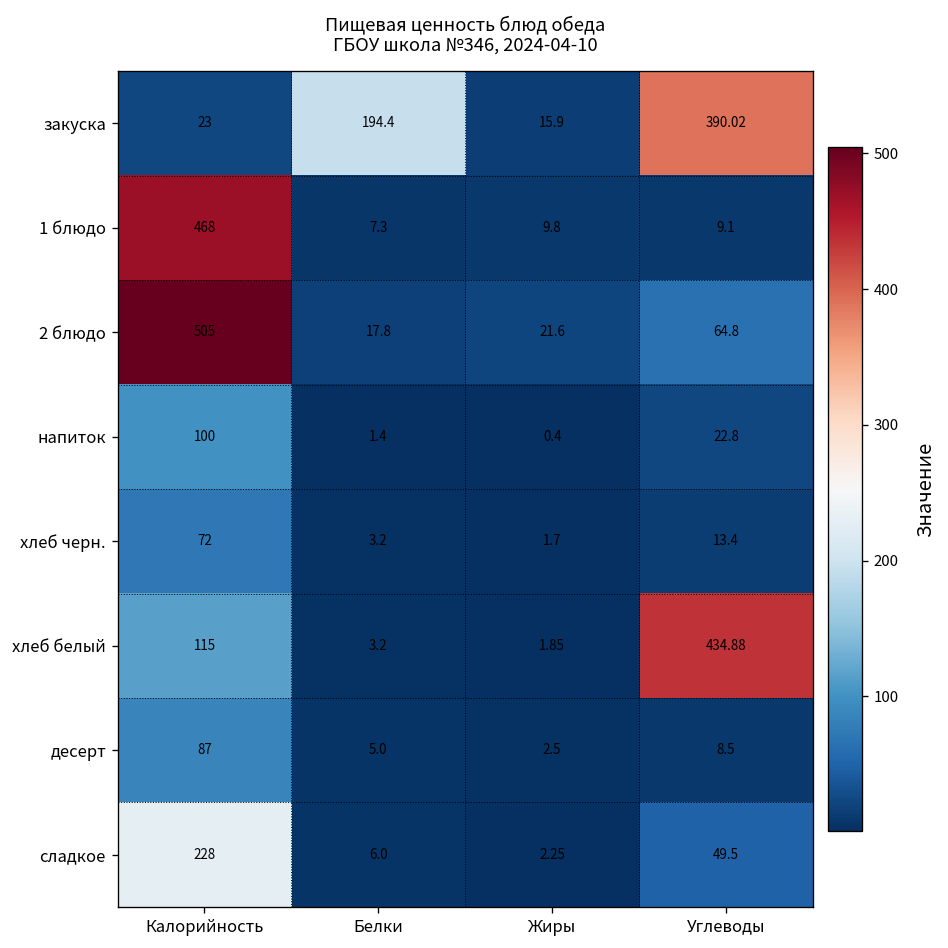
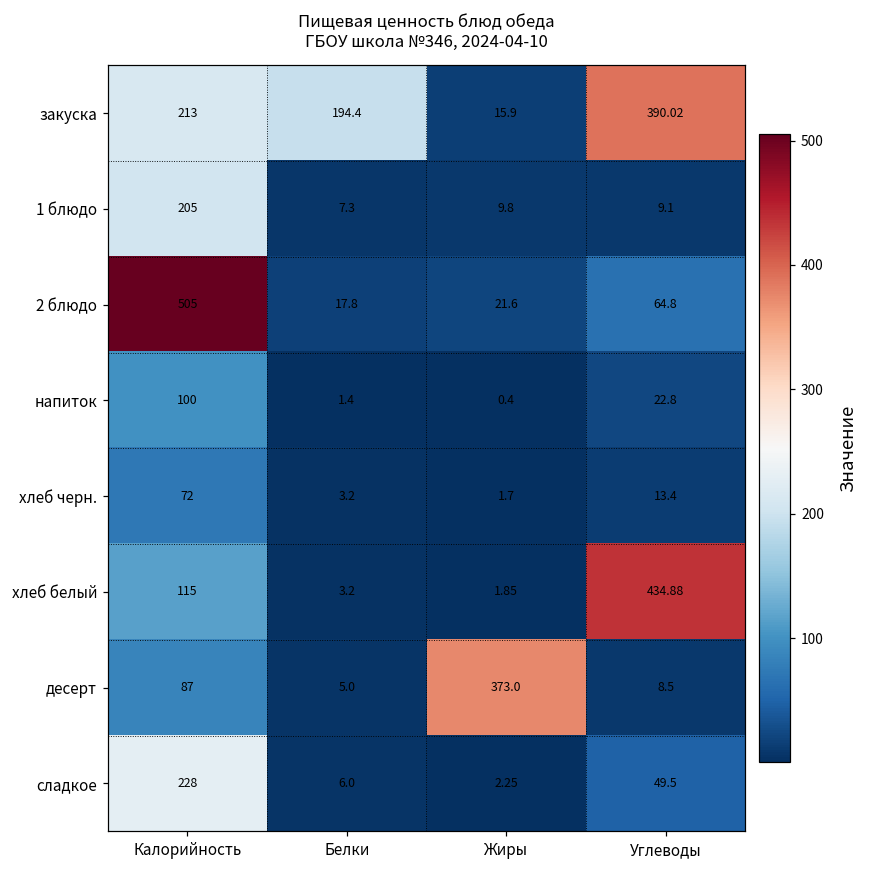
  {
    "закуска": {
-     "Калорийность": 23,
+     "Калорийность": 213,
      "Белки": 194.4,
      "Жиры": 15.9,
      "Углеводы": 390.02
    },
    "1 блюдо": {
-     "Калорийность": 468,
+     "Калорийность": 205,
      "Белки": 7.3,
      "Жиры": 9.8,
      "Углеводы": 9.1
    },
    "2 блюдо": {
      "Калорийность": 505,
      "Белки": 17.8,
      "Жиры": 21.6,
      "Углеводы": 64.8
    },
    "напиток": {
      "Калорийность": 100,
      "Белки": 1.4,
      "Жиры": 0.4,
      "Углеводы": 22.8
    },
    "хлеб черн.": {
      "Калорийность": 72,
      "Белки": 3.2,
      "Жиры": 1.7,
      "Углеводы": 13.4
    },
    "хлеб белый": {
      "Калорийность": 115,
      "Белки": 3.2,
      "Жиры": 1.85,
      "Углеводы": 434.88
    },
    "десерт": {
      "Калорийность": 87,
      "Белки": 5.0,
-     "Жиры": 2.5,
+     "Жиры": 373.0,
      "Углеводы": 8.5
    },
    "сладкое": {
      "Калорийность": 228,
      "Белки": 6.0,
      "Жиры": 2.25,
      "Углеводы": 49.5
    }
  }
